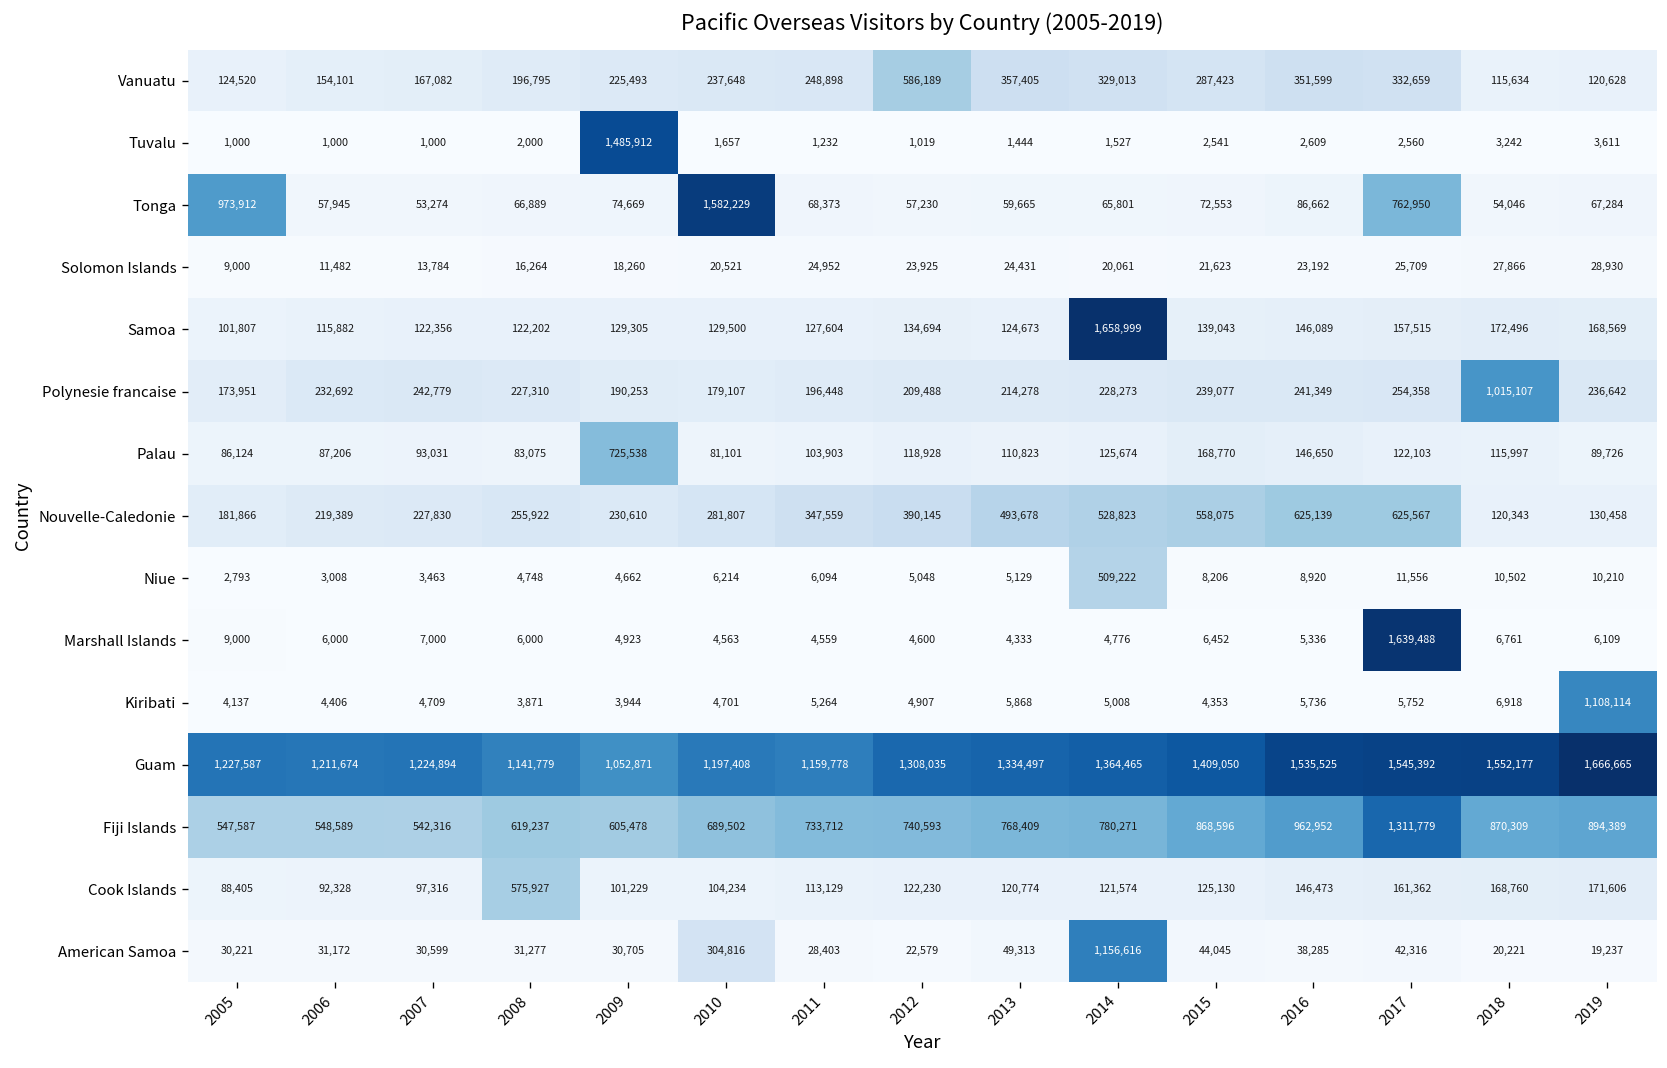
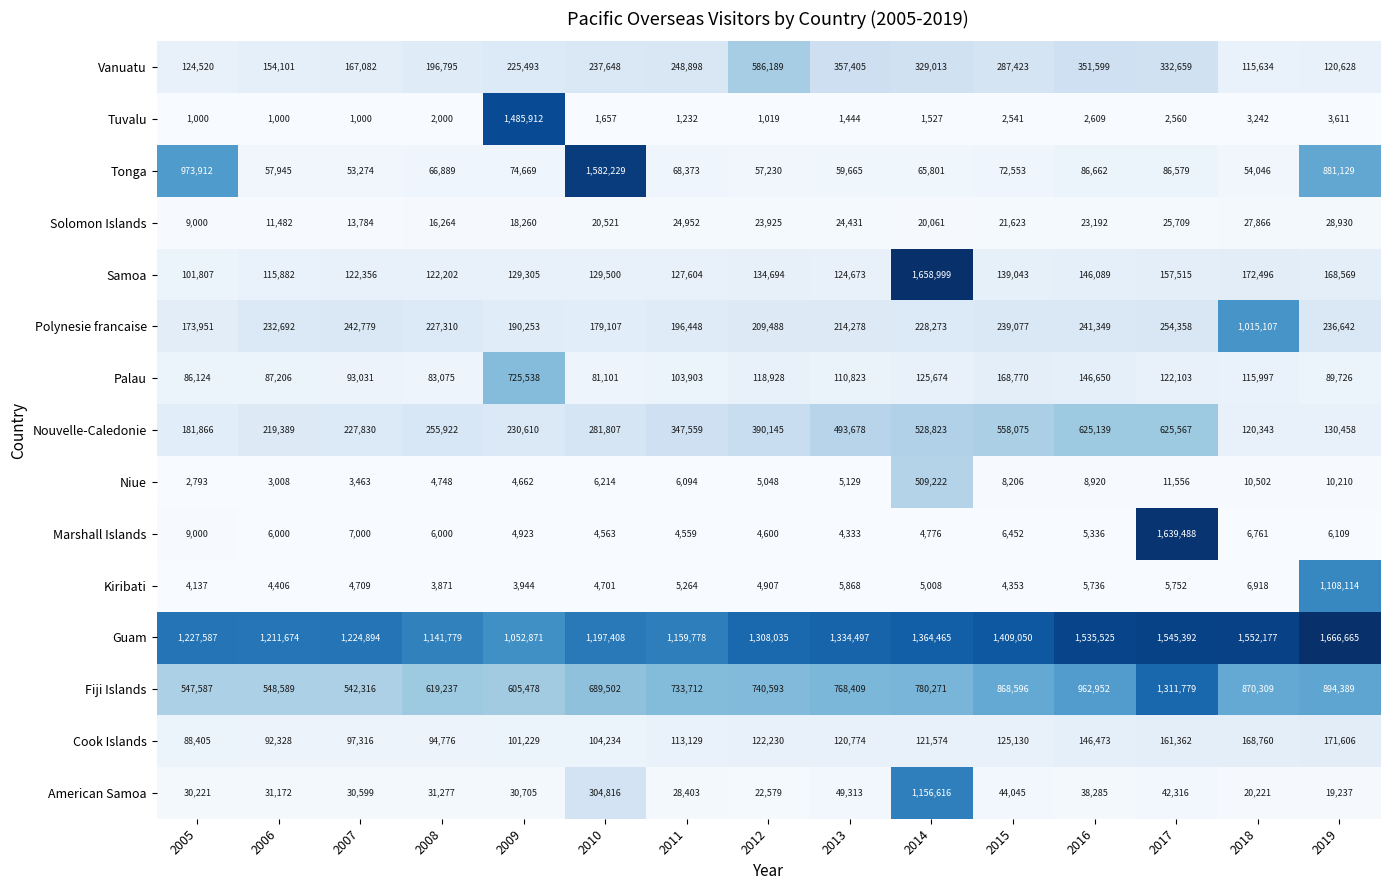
  {
    "Tonga": {
      "2005": "973,912",
      "2006": "57,945",
      "2007": "53,274",
      "2008": "66,889",
      "2009": "74,669",
      "2010": "1,582,229",
      "2011": "68,373",
      "2012": "57,230",
      "2013": "59,665",
      "2014": "65,801",
      "2015": "72,553",
      "2016": "86,662",
-     "2017": "762,950",
+     "2017": "86,579",
      "2018": "54,046",
-     "2019": "67,284"
+     "2019": "881,129"
    },
    "Cook Islands": {
      "2005": "88,405",
      "2006": "92,328",
      "2007": "97,316",
-     "2008": "575,927",
+     "2008": "94,776",
      "2009": "101,229",
      "2010": "104,234",
      "2011": "113,129",
      "2012": "122,230",
      "2013": "120,774",
      "2014": "121,574",
      "2015": "125,130",
      "2016": "146,473",
      "2017": "161,362",
      "2018": "168,760",
      "2019": "171,606"
    }
  }
